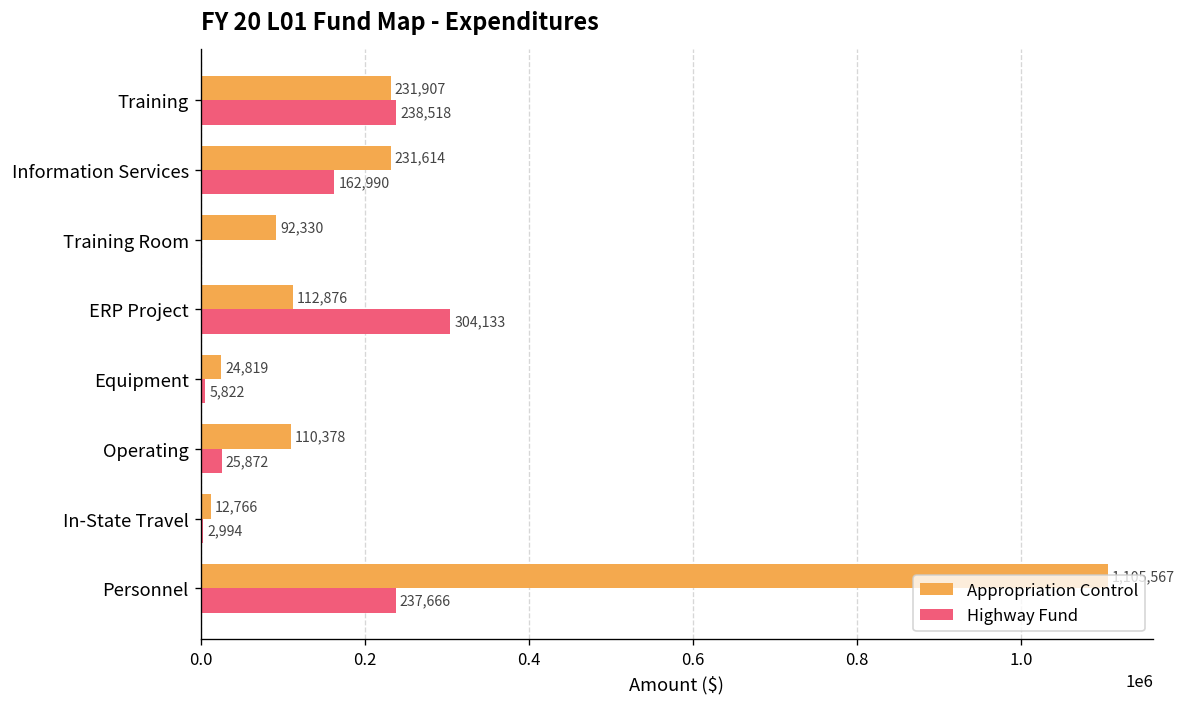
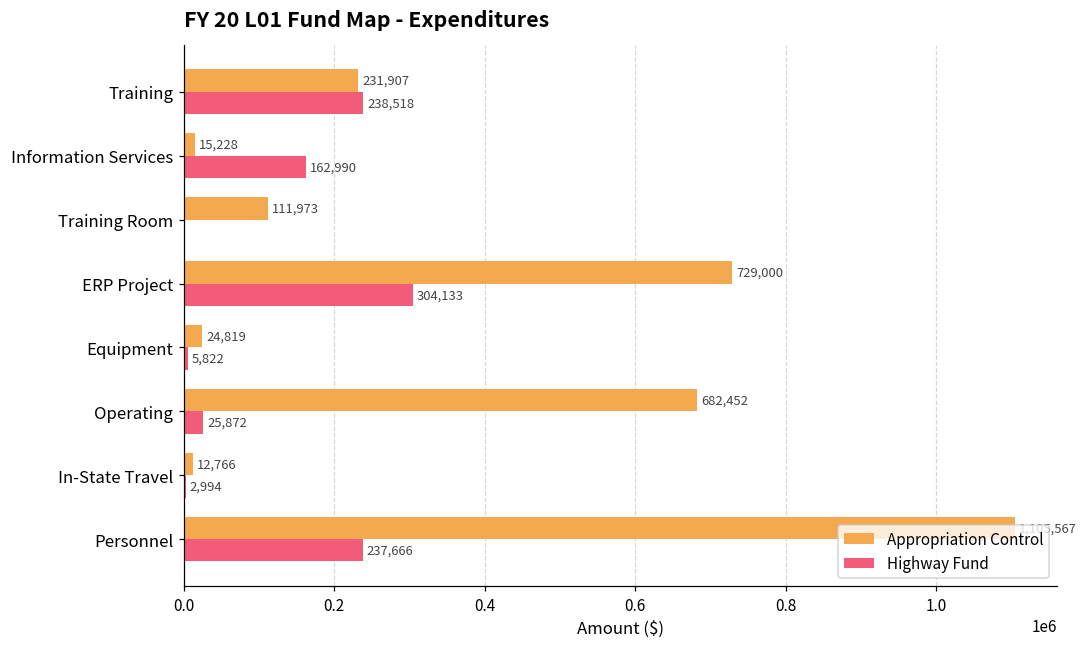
  {
    "Appropriation Control": {
      "Training": "231,907",
-     "Information Services": "231,614",
-     "Training Room": "92,330",
-     "ERP Project": "112,876",
+     "Information Services": "15,228",
+     "Training Room": "111,973",
+     "ERP Project": "729,000",
      "Equipment": "24,819",
-     "Operating": "110,378",
+     "Operating": "682,452",
      "In-State Travel": "12,766"
    },
    "Highway Fund": {
      "Training": "238,518",
      "Information Services": "162,990",
      "ERP Project": "304,133",
      "Equipment": "5,822",
      "Operating": "25,872",
      "In-State Travel": "2,994",
      "Personnel": "237,666"
    }
  }
